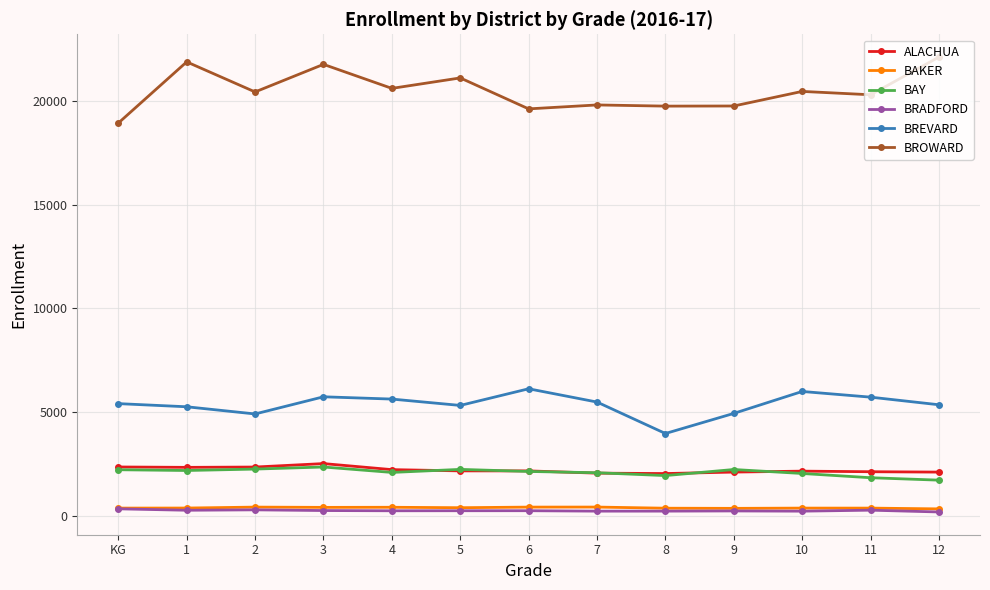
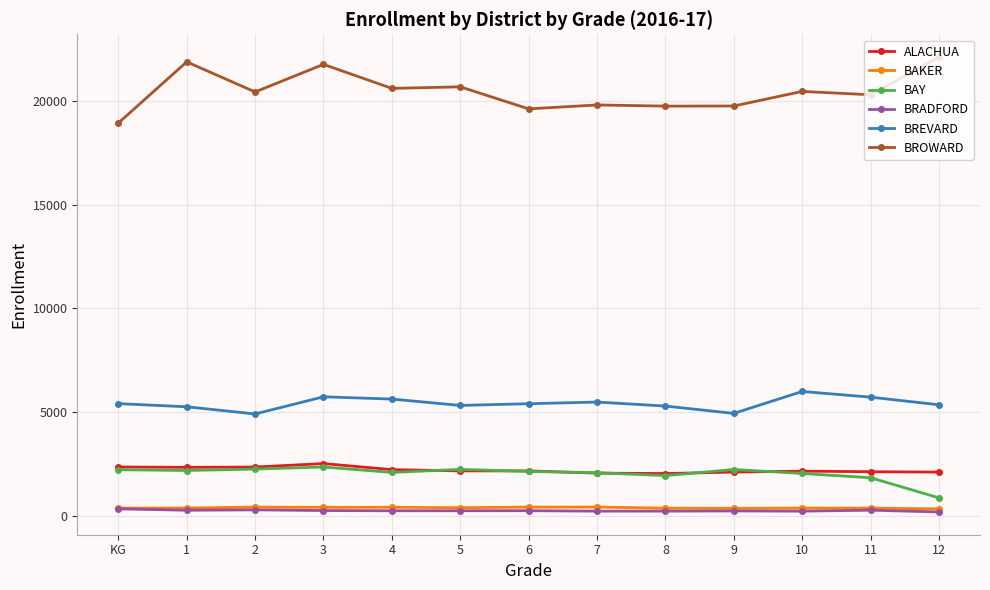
  {
    "ALACHUA": {
      "KG": 2300,
      "1": 2300,
      "3": 2500,
      "4": 2200,
      "9": 2100,
      "11": 2100,
      "12": 2100
    },
    "BAKER": {
      "2": 400,
      "3": 400,
      "4": 400,
      "5": 400,
      "6": 400,
      "7": 400,
      "8": 400,
      "10": 400,
      "12": 300
    },
    "BAY": {
      "KG": 2200,
      "1": 2200,
      "3": 2300,
      "4": 2100,
      "9": 2200,
      "11": 1800,
-     "12": 1700
+     "12": 900
    },
    "BRADFORD": {
      "2": 300,
      "3": 200,
      "4": 200,
      "5": 200,
      "6": 200,
      "7": 200,
      "8": 200,
      "10": 200,
      "12": 200
    },
    "BREVARD": {
      "KG": 5400,
      "1": 5300,
      "2": 4900,
      "3": 5700,
      "4": 5600,
      "5": 5300,
-     "6": 6100,
+     "6": 5400,
      "7": 5500,
-     "8": 4000,
+     "8": 5300,
      "9": 4900,
      "10": 6000,
      "11": 5700,
      "12": 5300
    },
    "BROWARD": {
      "KG": 19000,
      "1": 21900,
      "2": 20500,
      "3": 21800,
      "4": 20600,
-     "5": 21100,
+     "5": 20700,
      "6": 19600,
      "7": 19800,
      "8": 19800,
      "9": 19800,
      "10": 20500
    }
  }
